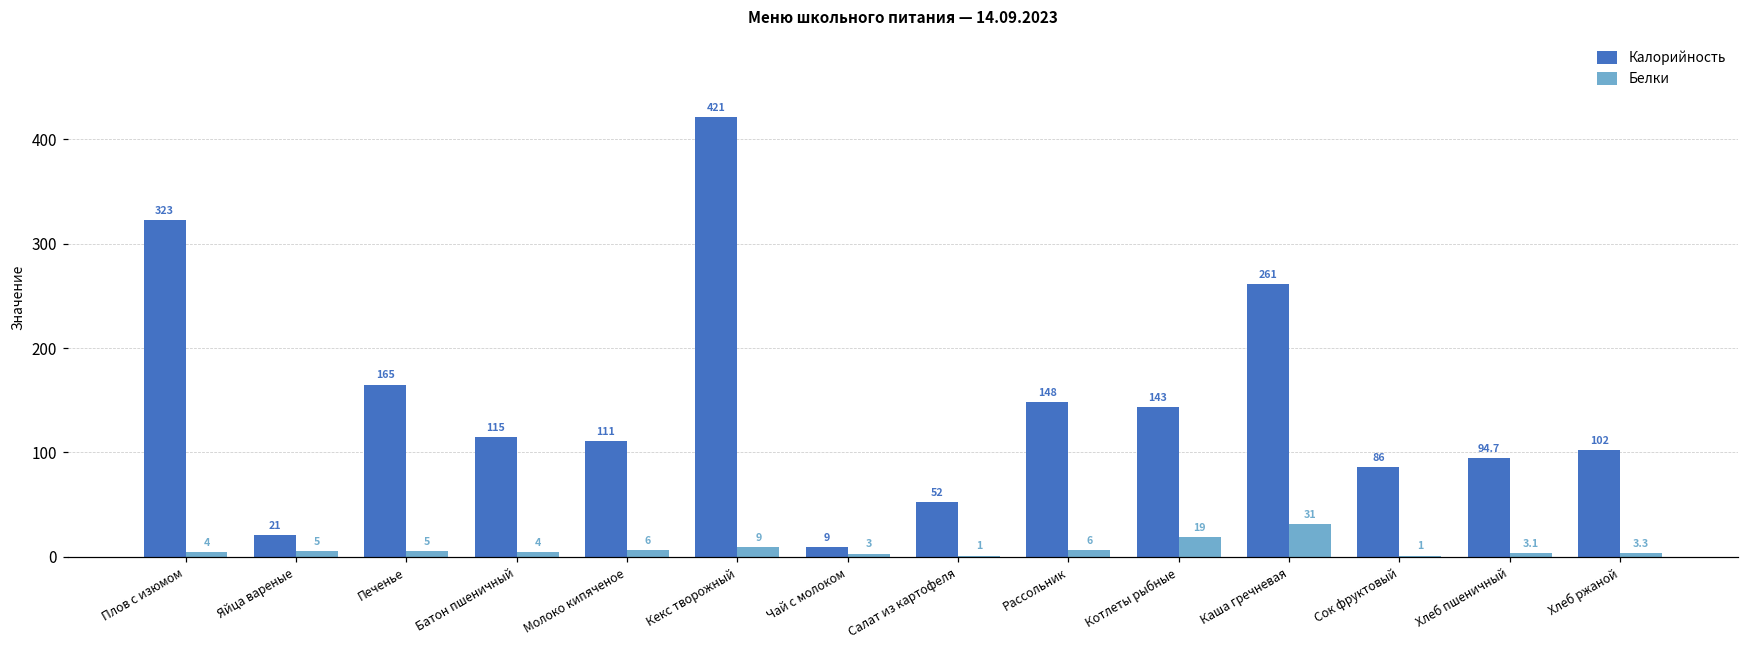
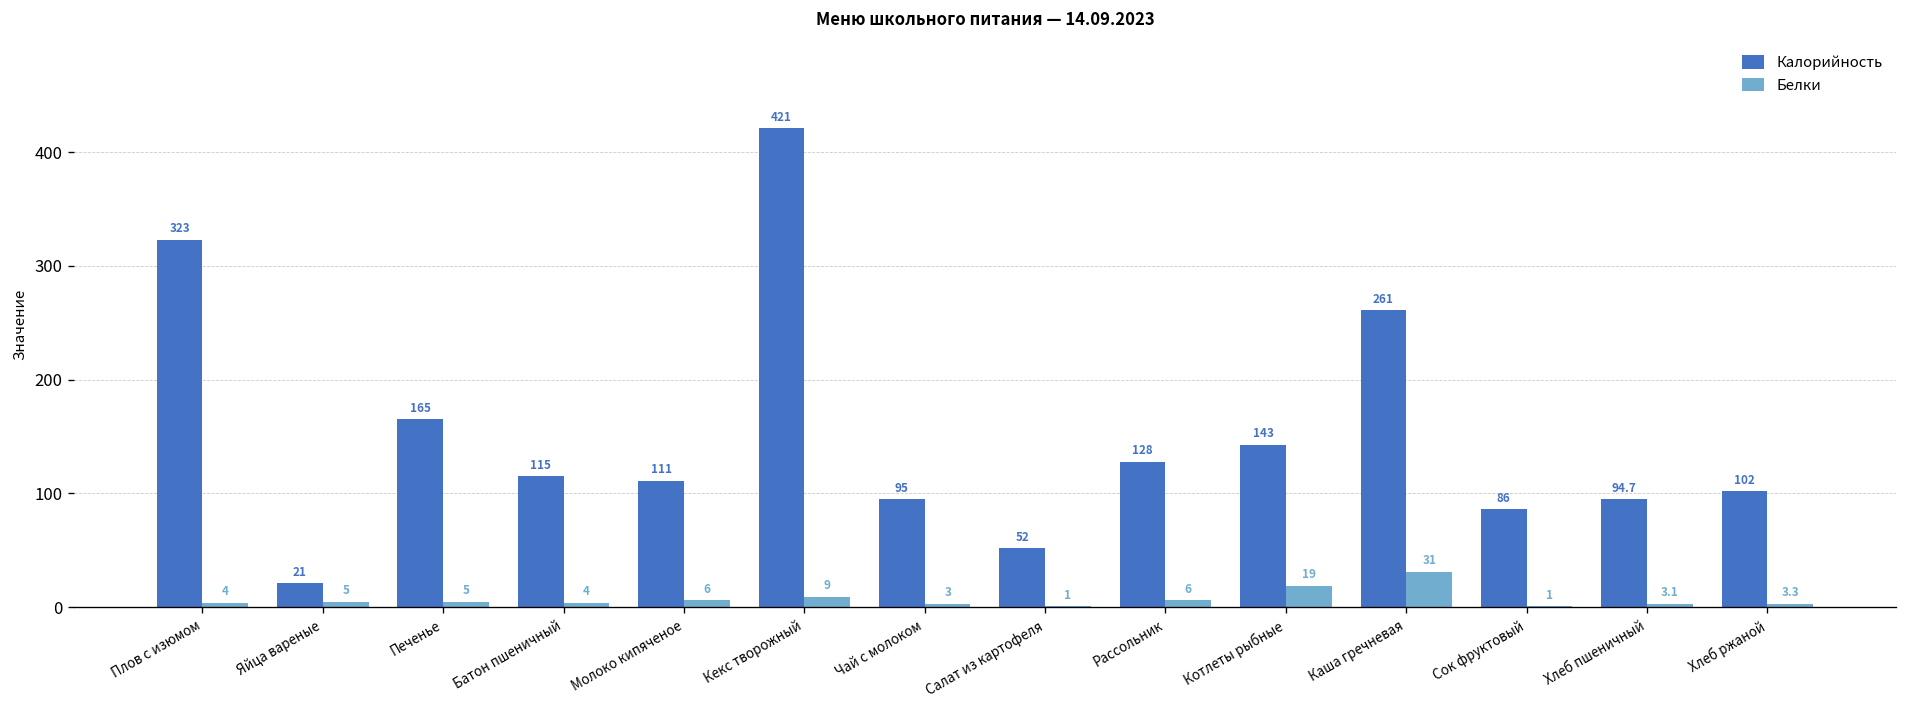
  {
    "Калорийность": {
      "Плов с изюмом": 323,
      "Яйца вареные": 21,
      "Печенье": 165,
      "Батон пшеничный": 115,
      "Молоко кипяченое": 111,
      "Кекс творожный": 421,
-     "Чай с молоком": 9,
+     "Чай с молоком": 95,
      "Салат из картофеля": 52,
-     "Рассольник": 148,
+     "Рассольник": 128,
      "Котлеты рыбные": 143,
      "Каша гречневая": 261,
      "Сок фруктовый": 86,
      "Хлеб пшеничный": 94.7,
      "Хлеб ржаной": 102
    },
    "Белки": {
      "Плов с изюмом": 4,
      "Яйца вареные": 5,
      "Печенье": 5,
      "Батон пшеничный": 4,
      "Молоко кипяченое": 6,
      "Кекс творожный": 9,
      "Чай с молоком": 3,
      "Салат из картофеля": 1,
      "Рассольник": 6,
      "Котлеты рыбные": 19,
      "Каша гречневая": 31,
      "Сок фруктовый": 1,
      "Хлеб пшеничный": 3.1,
      "Хлеб ржаной": 3.3
    }
  }
